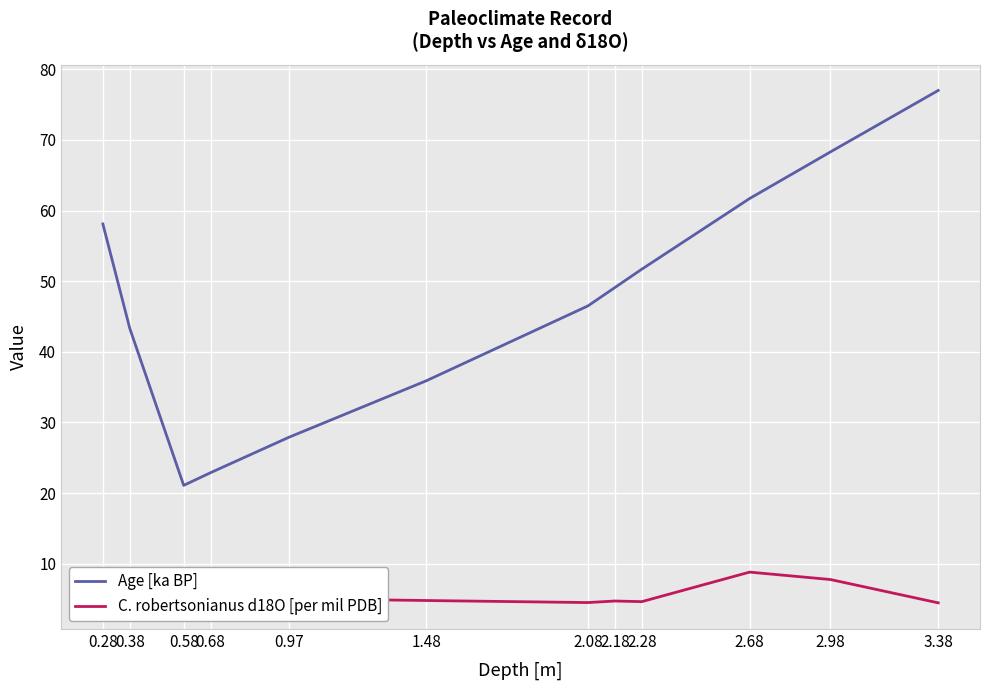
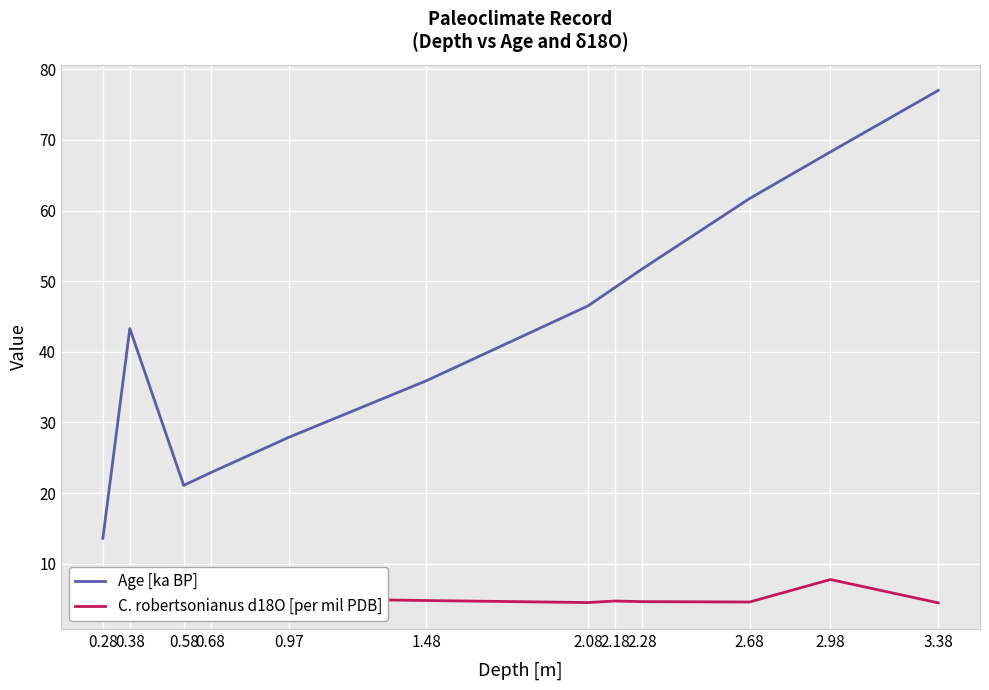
  {
    "Age [ka BP]": {
-     "0.28": 58,
+     "0.28": 14,
      "0.38": 43,
      "0.58": 21,
      "0.68": 23,
      "0.97": 28,
      "1.48": 36,
      "2.08": 47,
      "2.18": 49,
      "2.28": 52,
      "2.68": 62,
      "2.98": 68,
      "3.38": 77
    },
    "C. robertsonianus d18O [per mil PDB]": {
      "1.48": 5,
      "2.08": 5,
      "2.18": 5,
      "2.28": 5,
-     "2.68": 9,
+     "2.68": 5,
      "2.98": 8,
      "3.38": 4
    }
  }
